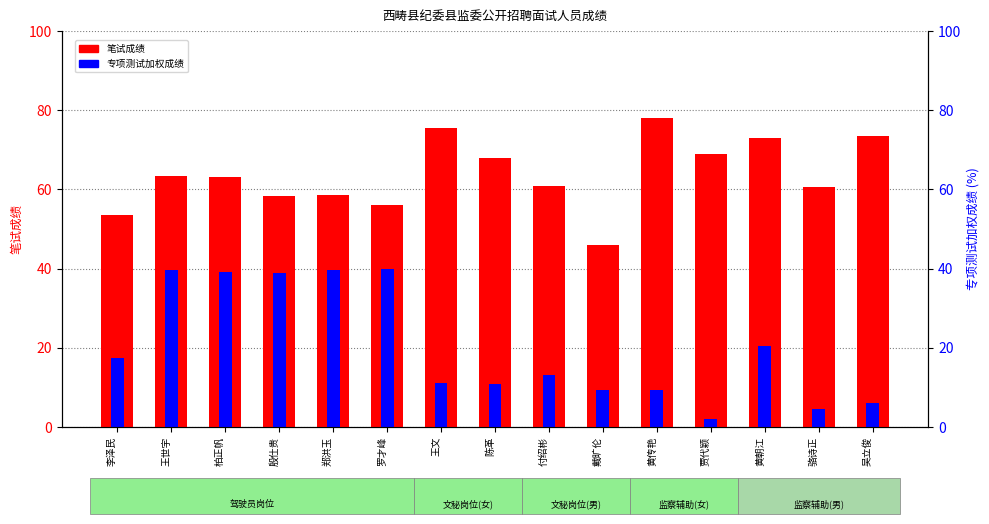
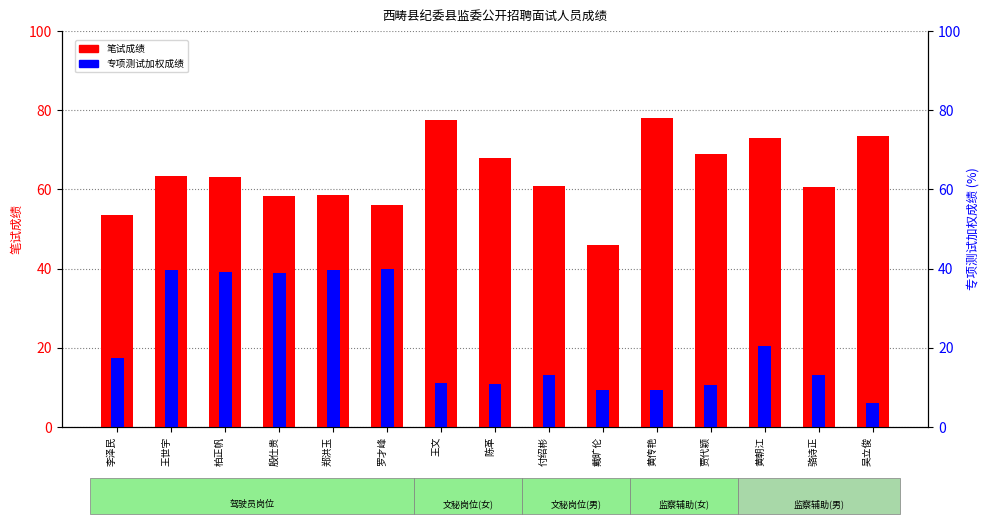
  {
    "笔试成绩": {
      "李泽民": 53,
      "王世宇": 64,
      "柏正帆": 63,
      "殷仕贵": 58,
      "郑洪玉": 59,
      "罗才峰": 56,
-     "王文": 76,
+     "王文": 78,
      "陈革": 68,
      "付绍彬": 61,
      "戴旷伦": 46,
      "黄传艳": 78,
      "贾代颖": 69,
      "黄朝江": 73,
      "骆诗正": 61,
      "吴立俊": 74
    },
    "专项测试加权成绩": {
-     "贾代颖": 2,
-     "骆诗正": 5
+     "贾代颖": 11,
+     "骆诗正": 13
    }
  }
